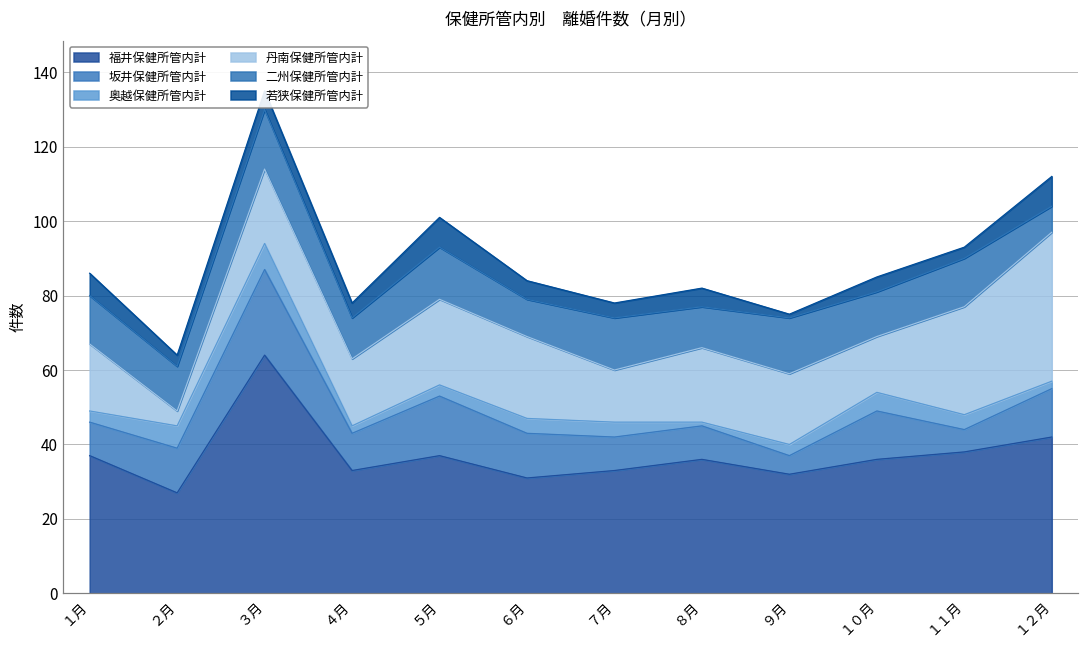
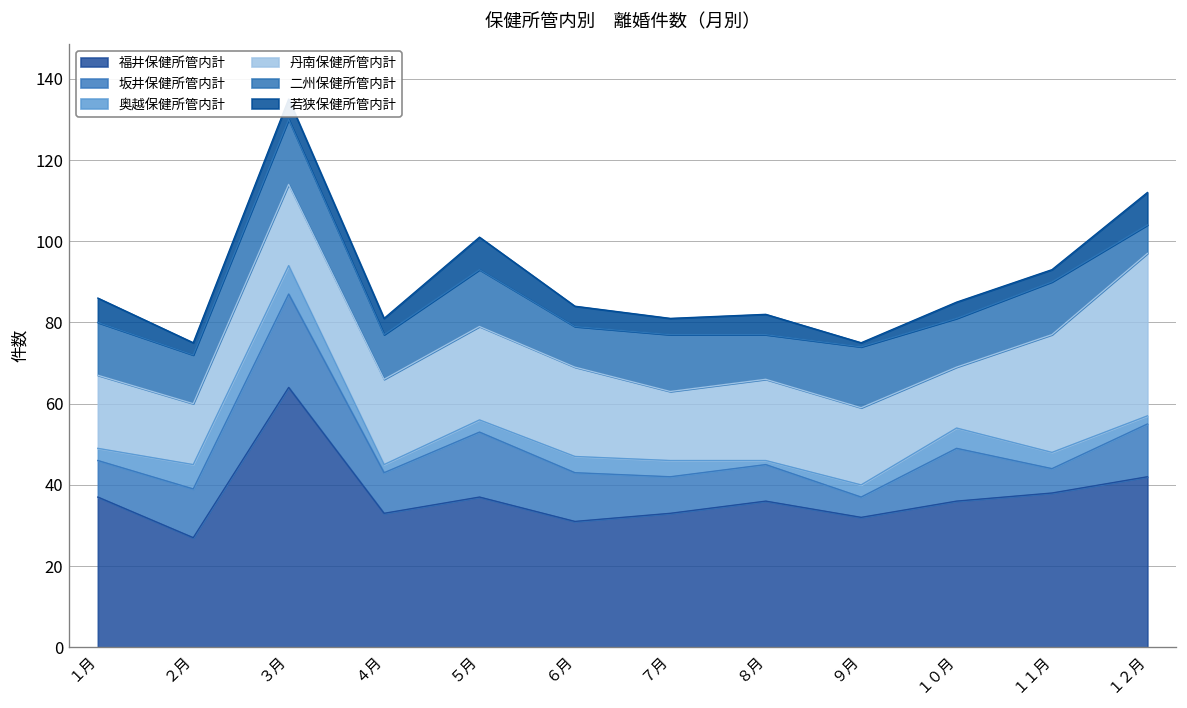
  {
    "丹南保健所管内計": {
      "１月": 18,
-     "２月": 4,
+     "２月": 15,
      "３月": 20,
-     "４月": 18,
+     "４月": 21,
      "５月": 23,
      "６月": 22,
-     "７月": 14,
+     "７月": 17,
      "８月": 20,
      "９月": 19,
      "１０月": 15,
      "１１月": 29,
      "１２月": 40
    }
  }
